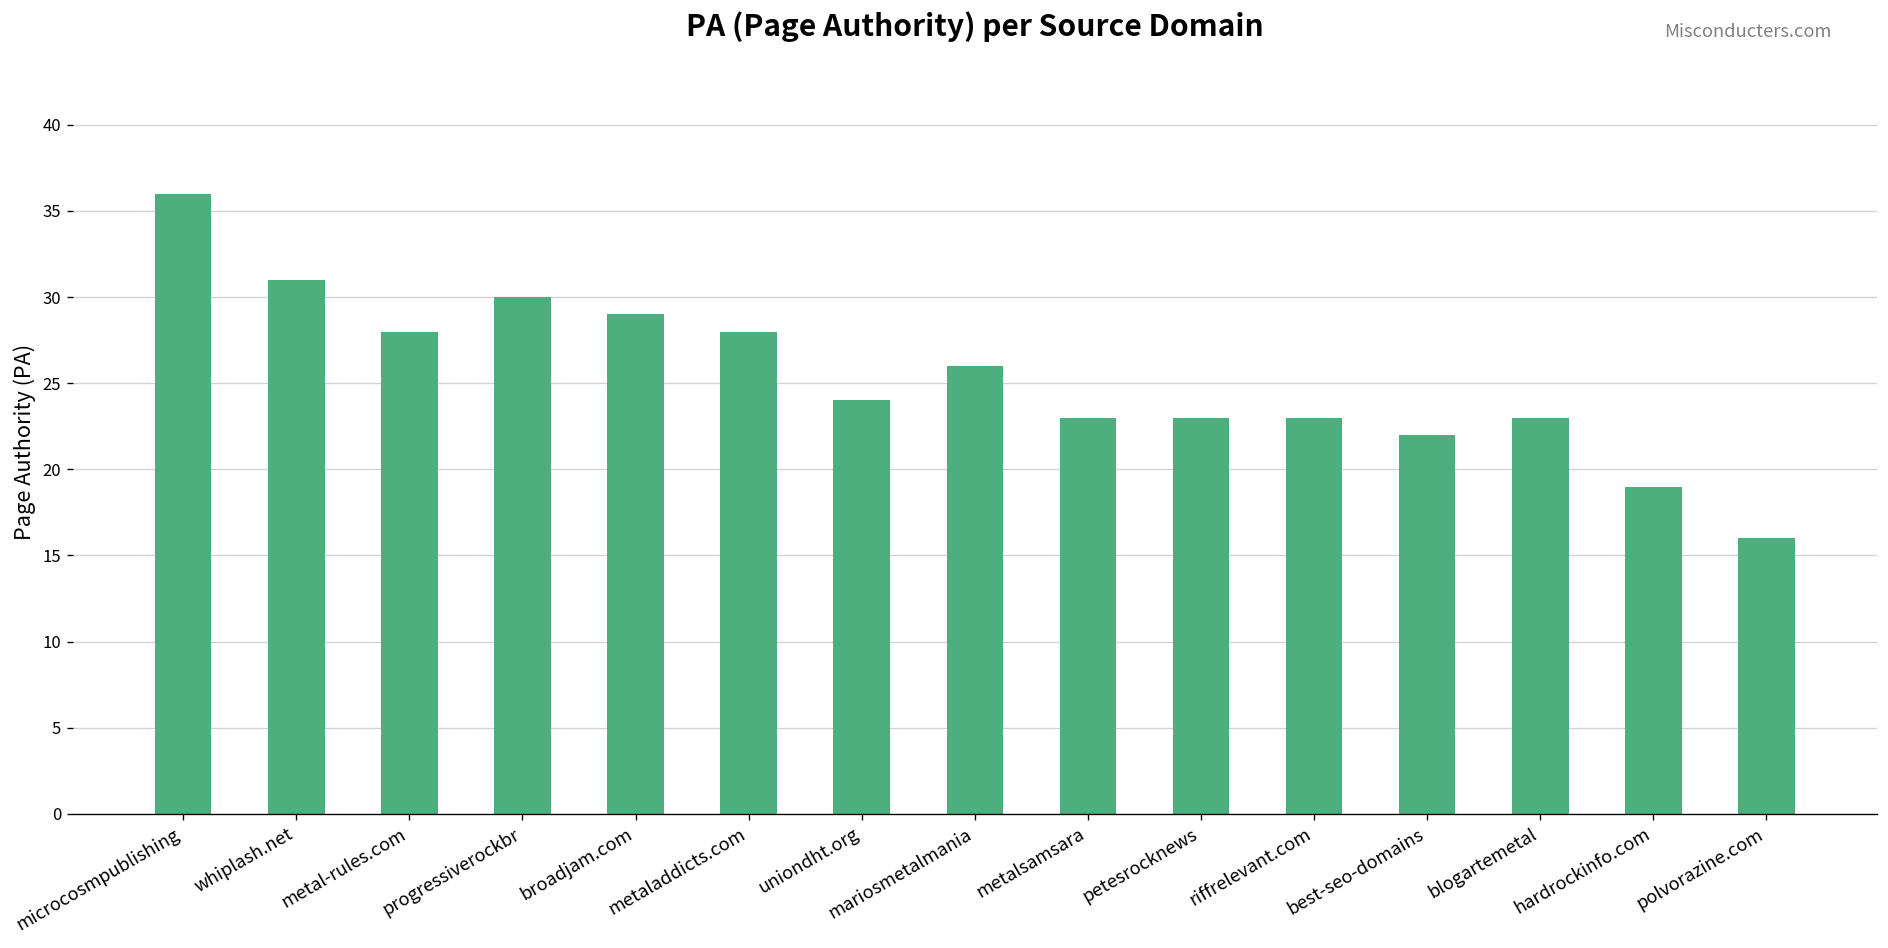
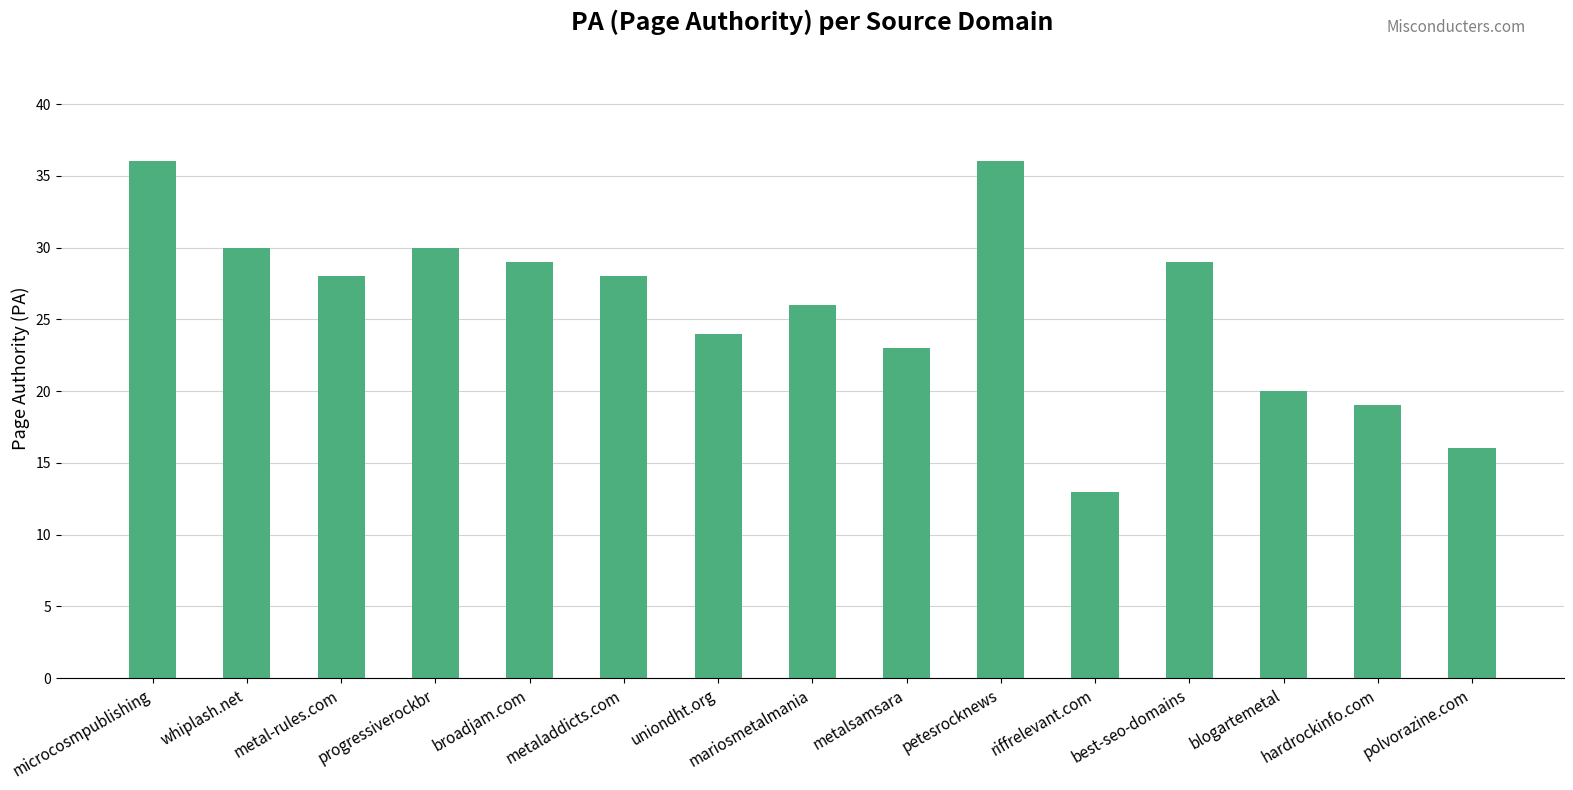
  {
    "microcosmpublishing": 36,
-   "whiplash.net": 31,
+   "whiplash.net": 30,
    "metal-rules.com": 28,
    "progressiverockbr": 30,
    "broadjam.com": 29,
    "metaladdicts.com": 28,
    "uniondht.org": 24,
    "mariosmetalmania": 26,
    "metalsamsara": 23,
-   "petesrocknews": 23,
-   "riffrelevant.com": 23,
-   "best-seo-domains": 22,
-   "blogartemetal": 23,
+   "petesrocknews": 36,
+   "riffrelevant.com": 13,
+   "best-seo-domains": 29,
+   "blogartemetal": 20,
    "hardrockinfo.com": 19,
    "polvorazine.com": 16
  }
